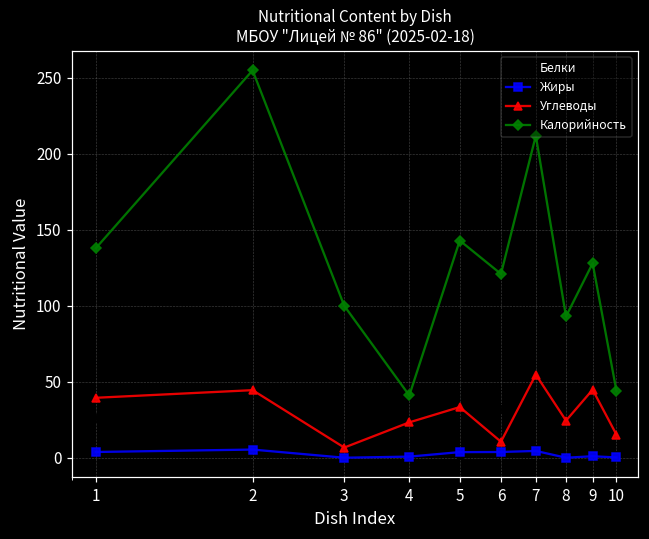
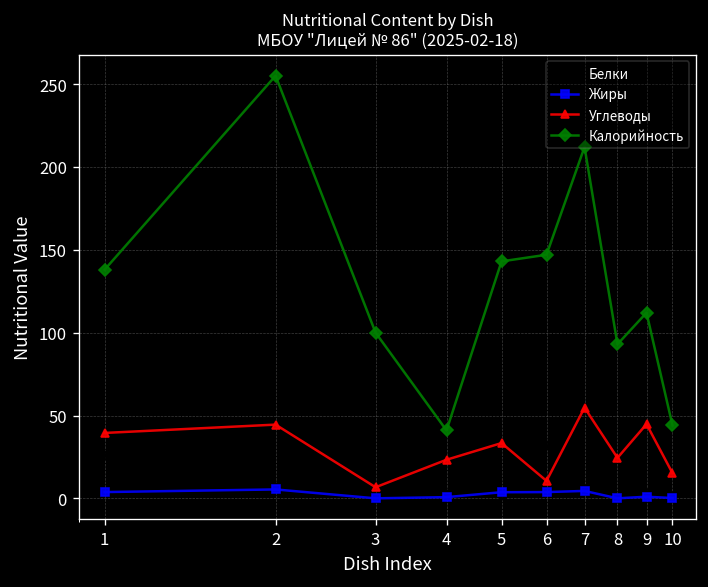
  {
    "Белки": {
      "1": 26,
      "6": 32,
      "9": 3
    },
    "Жиры": {
      "1": 4,
      "6": 4,
      "9": 1
    },
    "Углеводы": {
      "1": 39,
      "2": 45,
      "3": 7,
      "4": 23,
      "5": 33,
      "6": 11,
      "7": 55,
      "8": 24,
      "9": 45,
      "10": 15
    },
    "Калорийность": {
      "1": 138,
      "2": 255,
      "3": 100,
      "4": 41,
      "5": 143,
-     "6": 121,
+     "6": 147,
      "7": 212,
      "8": 93,
-     "9": 128,
+     "9": 112,
      "10": 44
    }
  }
